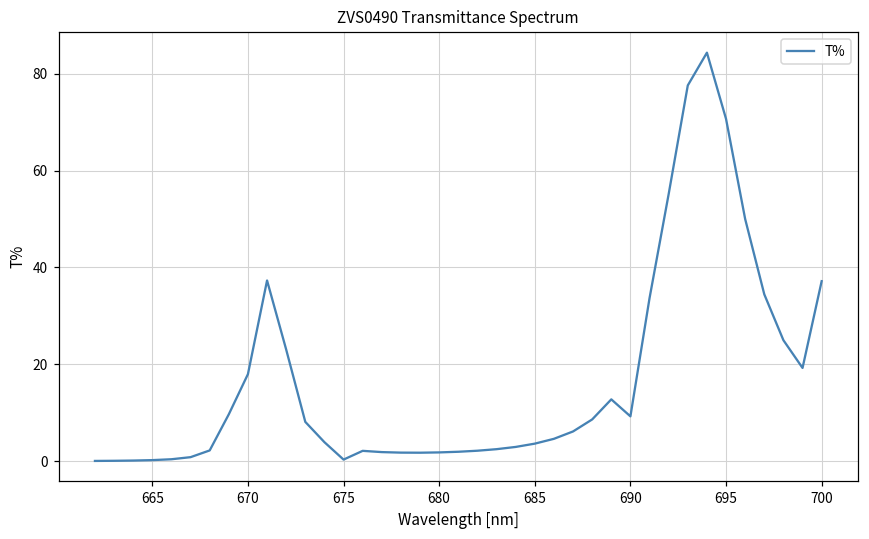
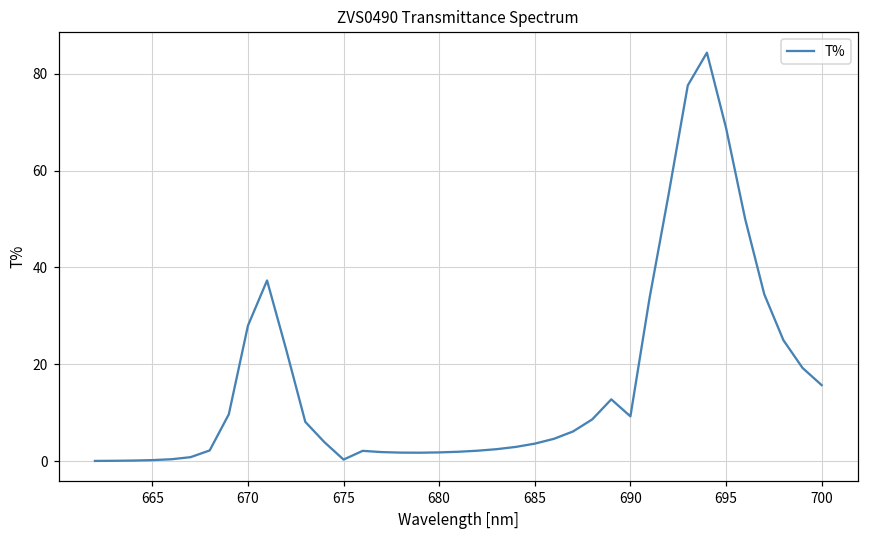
  {
    "665": 0,
-   "670": 18,
+   "670": 28,
    "675": 0,
    "680": 2,
    "685": 4,
    "690": 9,
-   "695": 71,
-   "700": 37
+   "695": 69,
+   "700": 16
  }
